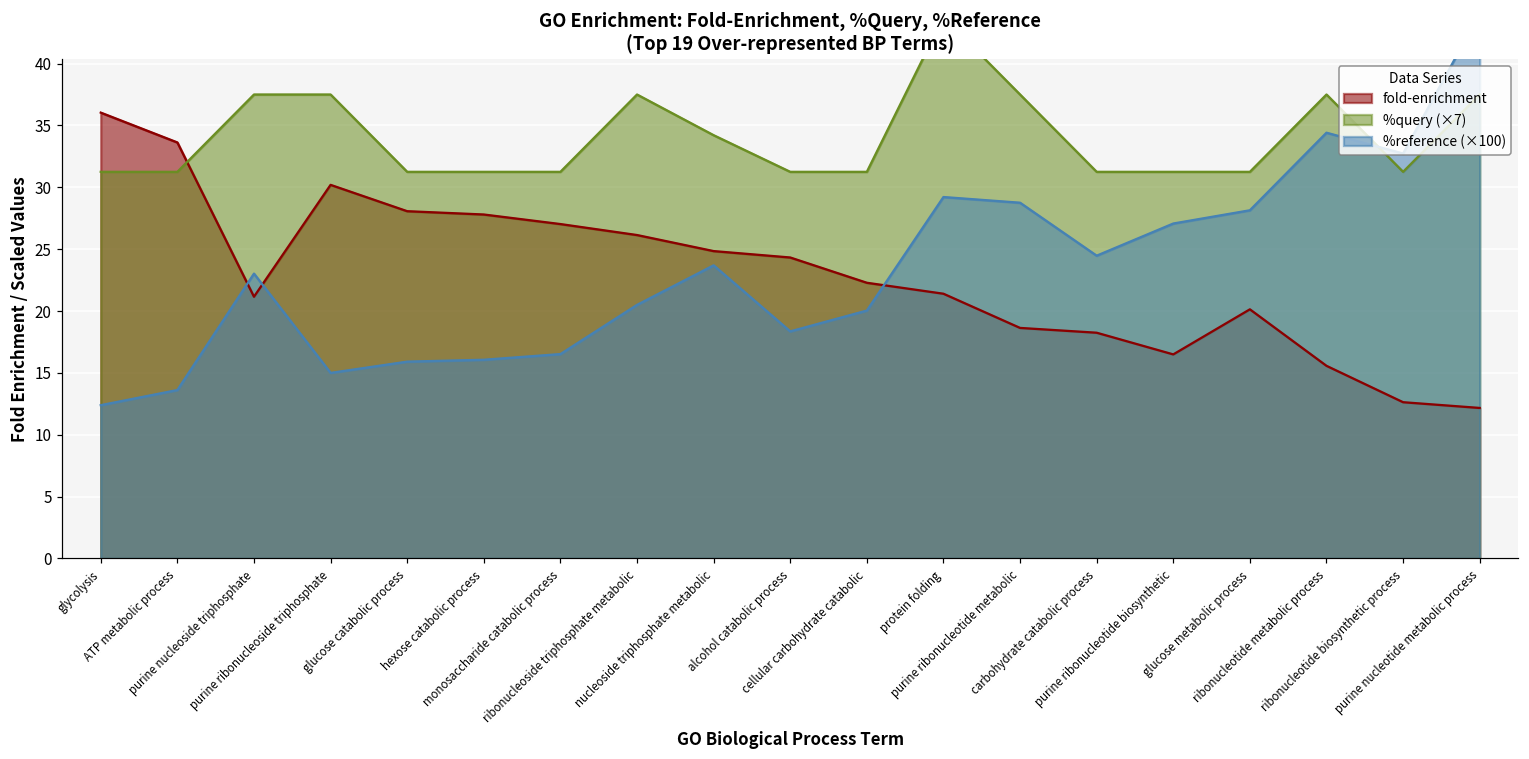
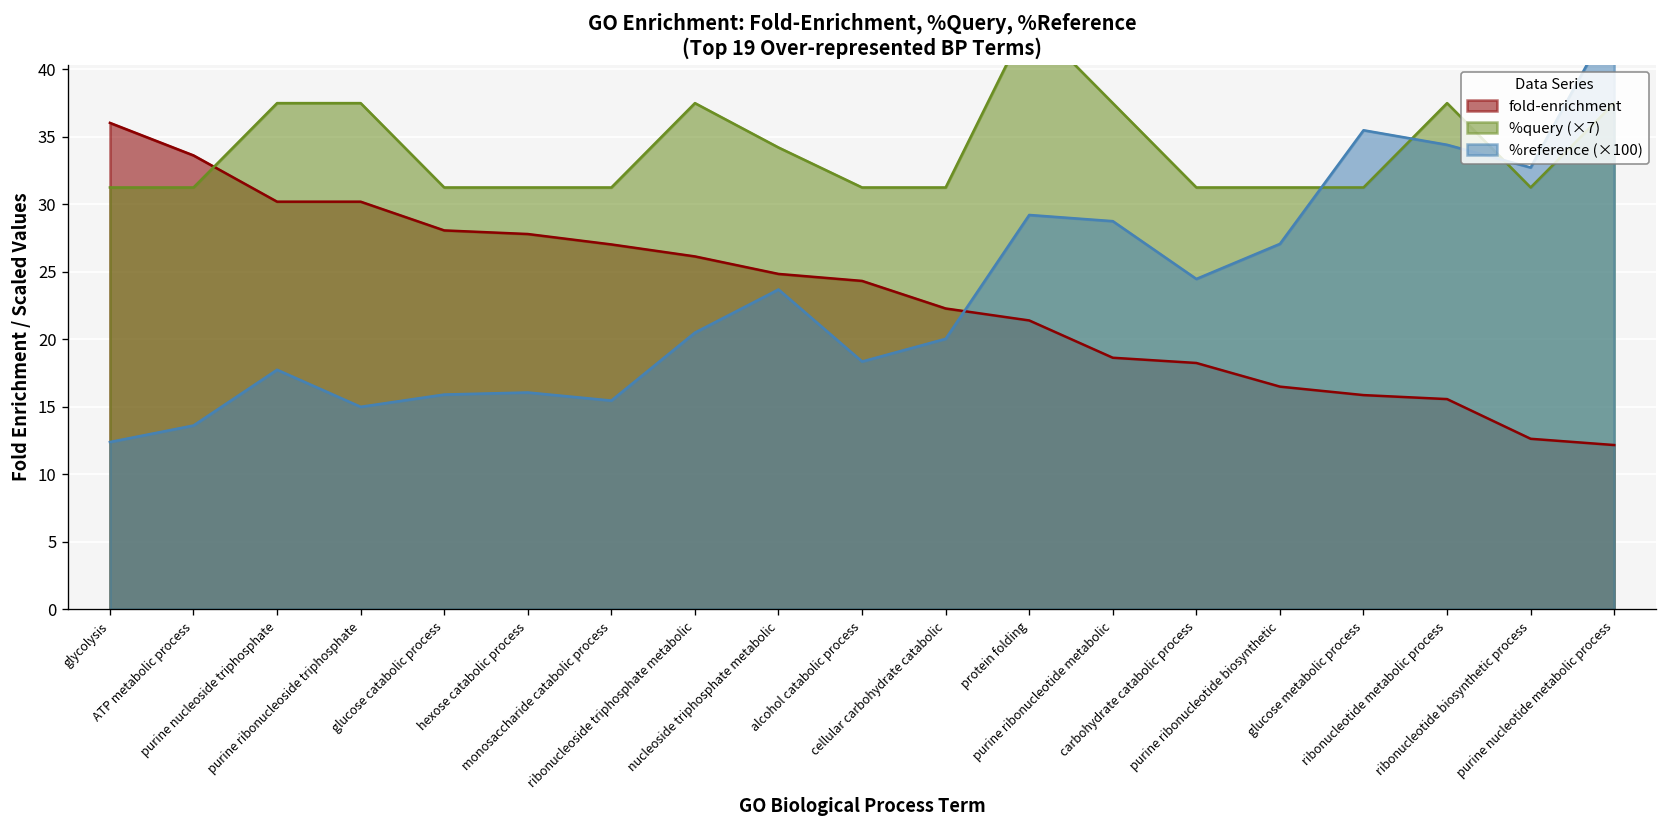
  {
    "fold-enrichment": {
      "glycolysis": 36.0,
      "ATP metabolic process": 33.6,
-     "purine nucleoside triphosphate": 21.2,
+     "purine nucleoside triphosphate": 30.2,
      "purine ribonucleoside triphosphate": 30.2,
      "glucose catabolic process": 28.1,
      "hexose catabolic process": 27.8,
      "monosaccharide catabolic process": 27.0,
      "ribonucleoside triphosphate metabolic": 26.1,
      "nucleoside triphosphate metabolic": 24.8,
      "alcohol catabolic process": 24.3,
      "cellular carbohydrate catabolic": 22.3,
      "protein folding": 21.4,
      "purine ribonucleotide metabolic": 18.6,
      "carbohydrate catabolic process": 18.2,
      "purine ribonucleotide biosynthetic": 16.5,
-     "glucose metabolic process": 20.1,
+     "glucose metabolic process": 15.9,
      "ribonucleotide metabolic process": 15.6,
      "ribonucleotide biosynthetic process": 12.6,
      "purine nucleotide metabolic process": 12.2
    },
    "%query (×7)": {
      "glycolysis": 31.3,
      "ATP metabolic process": 31.3,
      "purine nucleoside triphosphate": 37.5,
      "purine ribonucleoside triphosphate": 37.5,
      "glucose catabolic process": 31.3,
      "hexose catabolic process": 31.3,
      "monosaccharide catabolic process": 31.3,
      "ribonucleoside triphosphate metabolic": 37.5,
      "nucleoside triphosphate metabolic": 34.2,
      "alcohol catabolic process": 31.3,
      "cellular carbohydrate catabolic": 31.3,
      "purine ribonucleotide metabolic": 37.5,
      "carbohydrate catabolic process": 31.3,
      "purine ribonucleotide biosynthetic": 31.3,
      "glucose metabolic process": 31.3,
      "ribonucleotide metabolic process": 37.5,
      "ribonucleotide biosynthetic process": 31.3
    },
    "%reference (×100)": {
      "glycolysis": 12.4,
      "ATP metabolic process": 13.6,
-     "purine nucleoside triphosphate": 23.0,
+     "purine nucleoside triphosphate": 17.7,
      "purine ribonucleoside triphosphate": 15.0,
      "glucose catabolic process": 15.9,
      "hexose catabolic process": 16.1,
-     "monosaccharide catabolic process": 16.5,
+     "monosaccharide catabolic process": 15.5,
      "ribonucleoside triphosphate metabolic": 20.5,
      "nucleoside triphosphate metabolic": 23.7,
      "alcohol catabolic process": 18.4,
      "cellular carbohydrate catabolic": 20.0,
      "protein folding": 29.2,
      "purine ribonucleotide metabolic": 28.8,
      "carbohydrate catabolic process": 24.5,
      "purine ribonucleotide biosynthetic": 27.1,
-     "glucose metabolic process": 28.1,
+     "glucose metabolic process": 35.5,
      "ribonucleotide metabolic process": 34.4
    }
  }
